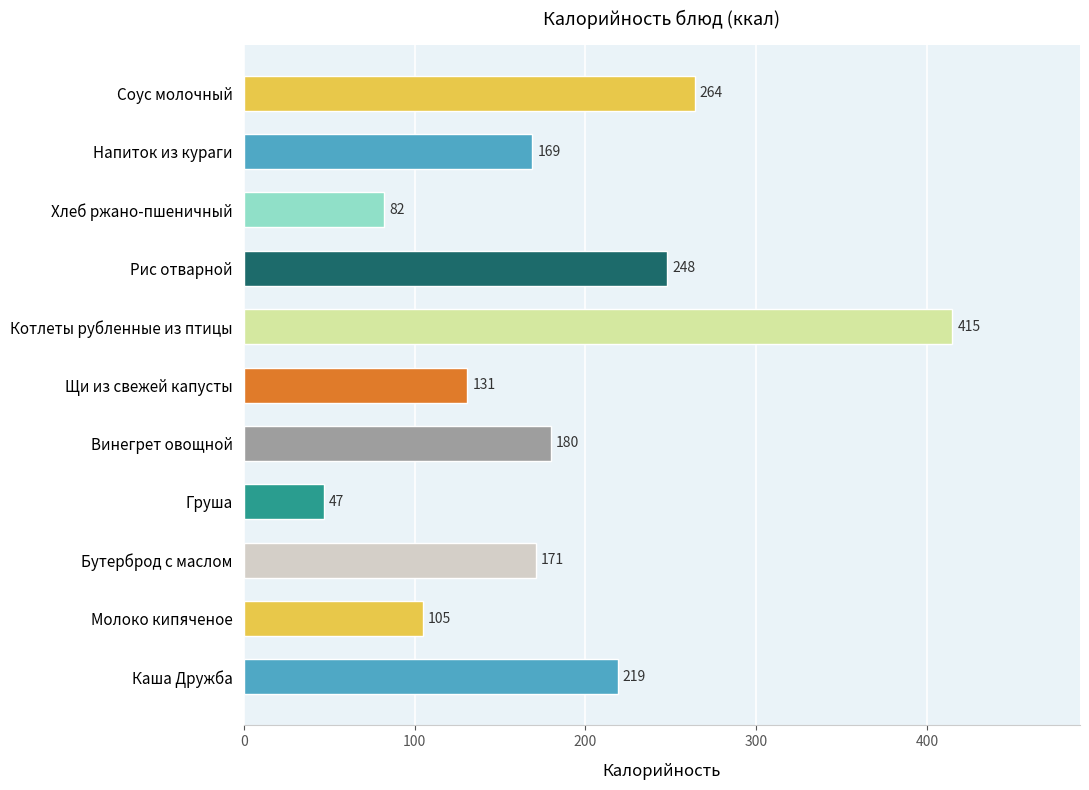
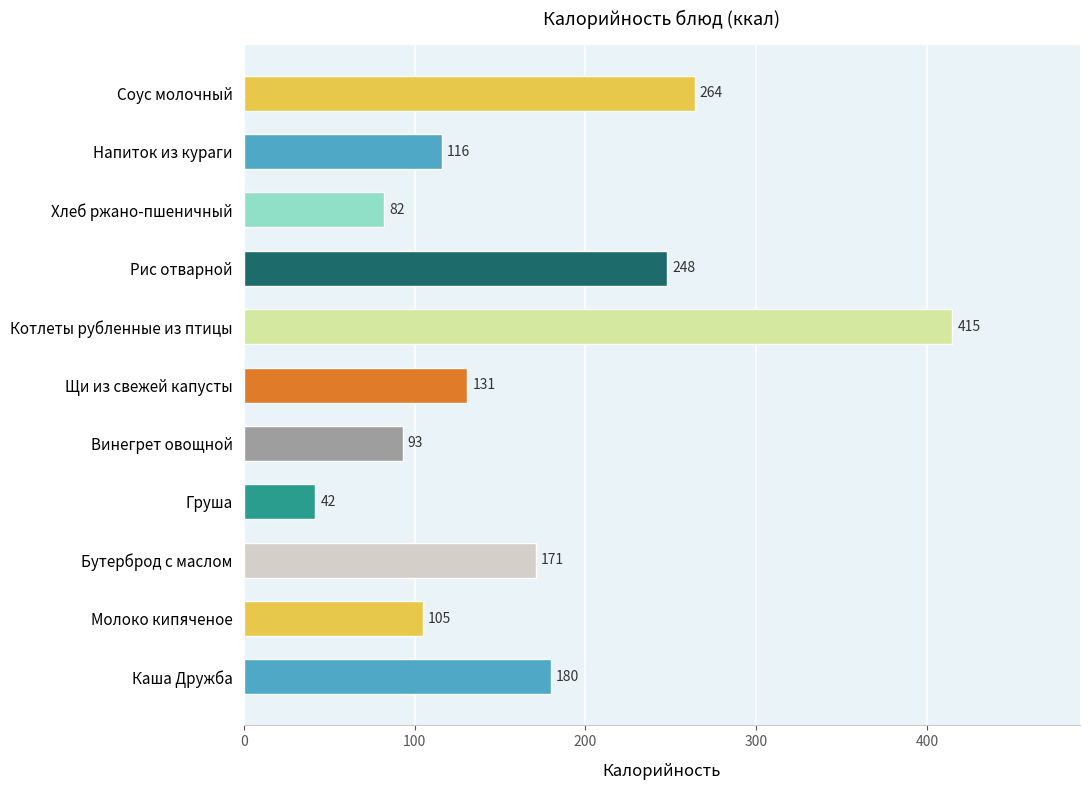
  {
    "Соус молочный": 264,
-   "Напиток из кураги": 169,
+   "Напиток из кураги": 116,
    "Хлеб ржано-пшеничный": 82,
    "Рис отварной": 248,
    "Котлеты рубленные из птицы": 415,
    "Щи из свежей капусты": 131,
-   "Винегрет овощной": 180,
-   "Груша": 47,
+   "Винегрет овощной": 93,
+   "Груша": 42,
    "Бутерброд с маслом": 171,
    "Молоко кипяченое": 105,
-   "Каша Дружба": 219
+   "Каша Дружба": 180
  }
